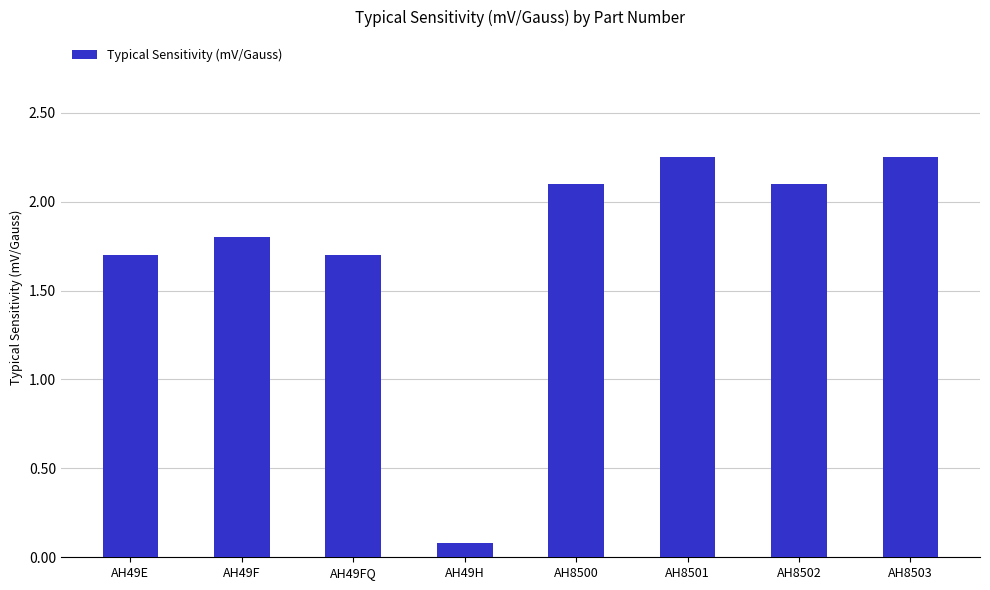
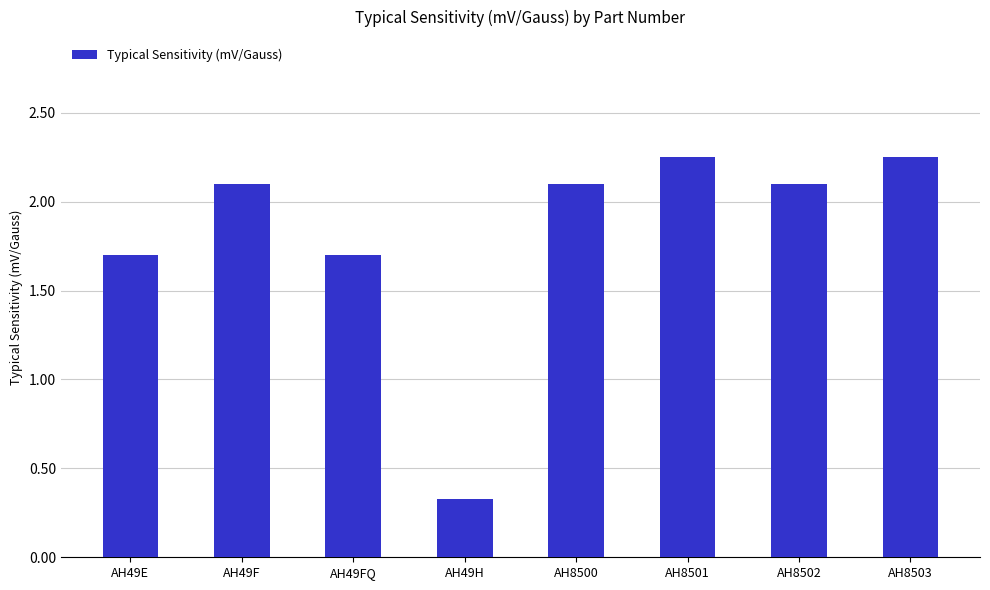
  {
    "AH49E": 1.70,
-   "AH49F": 1.8,
+   "AH49F": 2.1,
    "AH49FQ": 1.70,
-   "AH49H": 0.08,
+   "AH49H": 0.33,
    "AH8500": 2.10,
    "AH8501": 2.25,
    "AH8502": 2.10,
    "AH8503": 2.25
  }
